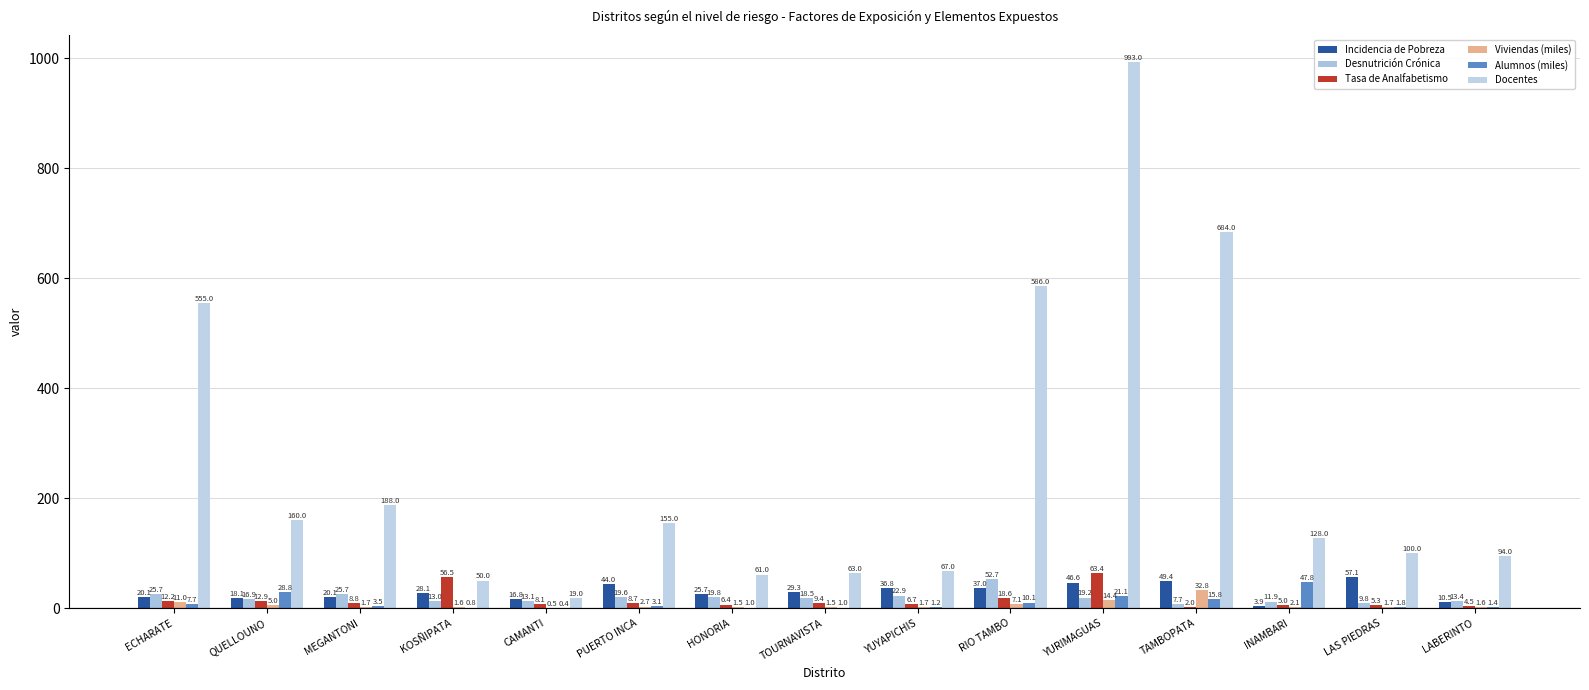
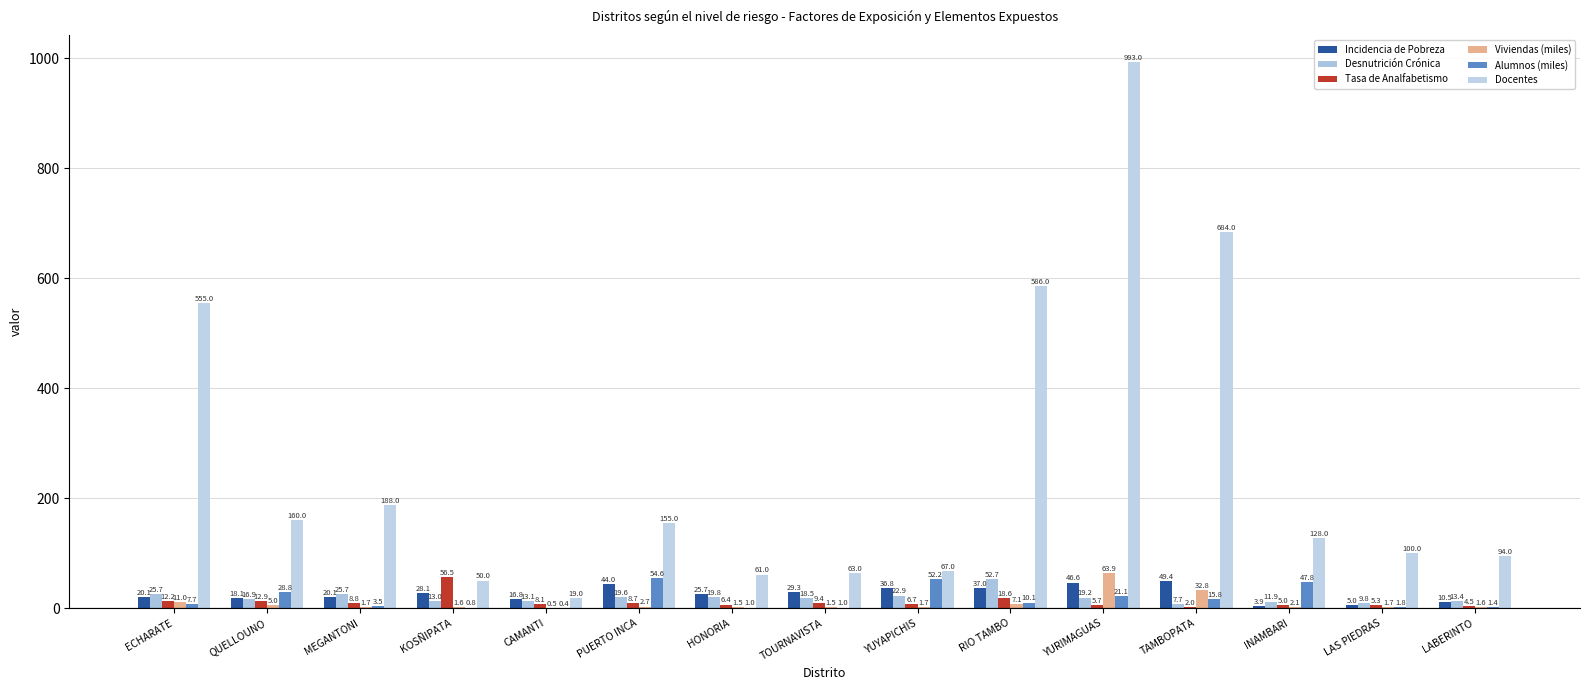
  {
    "Incidencia de Pobreza": {
      "ECHARATE": 20.1,
      "MEGANTONI": 20.1,
      "KOSÑIPATA": 28.1,
      "CAMANTI": 16.8,
      "PUERTO INCA": 44.0,
      "HONORIA": 25.7,
      "TOURNAVISTA": 29.3,
      "YUYAPICHIS": 36.8,
      "RIO TAMBO": 37.0,
      "YURIMAGUAS": 46.6,
      "TAMBOPATA": 49.4,
      "INAMBARI": 3.9,
-     "LAS PIEDRAS": 57.1
+     "LAS PIEDRAS": 5.0
    },
    "Tasa de Analfabetismo": {
      "QUELLOUNO": 12.9,
      "MEGANTONI": 8.8,
      "KOSÑIPATA": 56.5,
      "CAMANTI": 8.1,
      "PUERTO INCA": 8.7,
      "HONORIA": 6.4,
      "TOURNAVISTA": 9.4,
      "YUYAPICHIS": 6.7,
      "RIO TAMBO": 18.6,
-     "YURIMAGUAS": 63.4,
+     "YURIMAGUAS": 5.7,
      "TAMBOPATA": 2.0,
      "INAMBARI": 5.0,
      "LAS PIEDRAS": 5.3,
      "LABERINTO": 4.5
    },
    "Viviendas (miles)": {
      "QUELLOUNO": 5.0,
      "MEGANTONI": 1.7,
      "KOSÑIPATA": 1.6,
      "CAMANTI": 0.5,
      "PUERTO INCA": 2.7,
      "HONORIA": 1.5,
      "TOURNAVISTA": 1.5,
      "YUYAPICHIS": 1.7,
      "RIO TAMBO": 7.1,
-     "YURIMAGUAS": 14.4,
+     "YURIMAGUAS": 63.9,
      "TAMBOPATA": 32.8,
      "INAMBARI": 2.1,
      "LAS PIEDRAS": 1.7,
      "LABERINTO": 1.6
    },
    "Alumnos (miles)": {
      "ECHARATE": 7.7,
      "QUELLOUNO": 28.8,
      "MEGANTONI": 3.5,
      "KOSÑIPATA": 0.8,
      "CAMANTI": 0.4,
-     "PUERTO INCA": 3.1,
+     "PUERTO INCA": 54.6,
      "HONORIA": 1.0,
      "TOURNAVISTA": 1.0,
-     "YUYAPICHIS": 1.2,
+     "YUYAPICHIS": 52.2,
      "RIO TAMBO": 10.1,
      "YURIMAGUAS": 21.1,
      "TAMBOPATA": 15.8,
      "INAMBARI": 47.8,
      "LAS PIEDRAS": 1.8,
      "LABERINTO": 1.4
    }
  }
